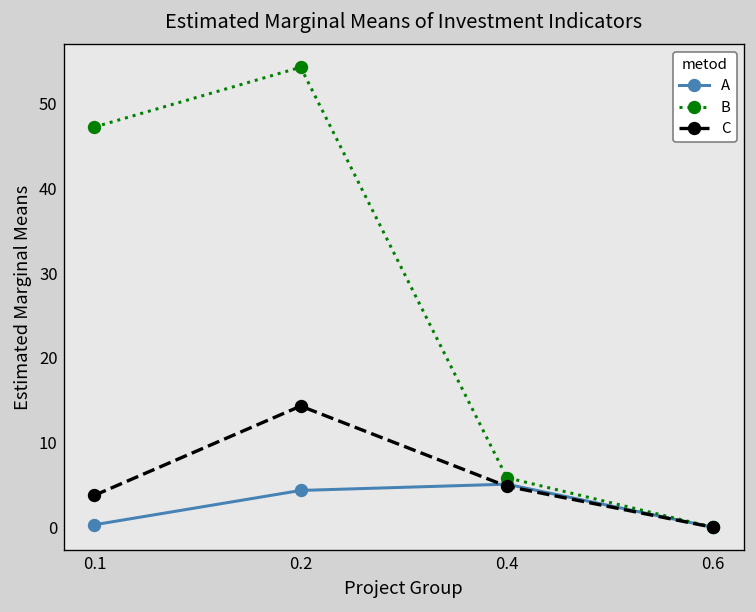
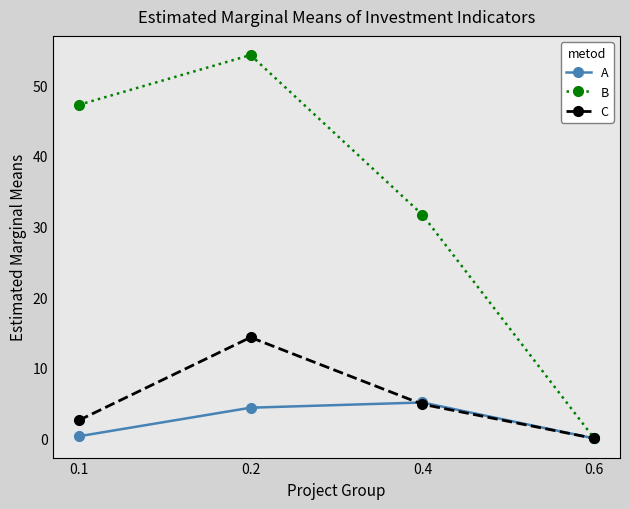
  {
    "A": {
      "0.1": 0,
      "0.2": 4
    },
    "B": {
      "0.1": 47,
      "0.2": 54,
-     "0.4": 6
+     "0.4": 32
    },
    "C": {
-     "0.1": 4,
+     "0.1": 3,
      "0.2": 14
    }
  }
